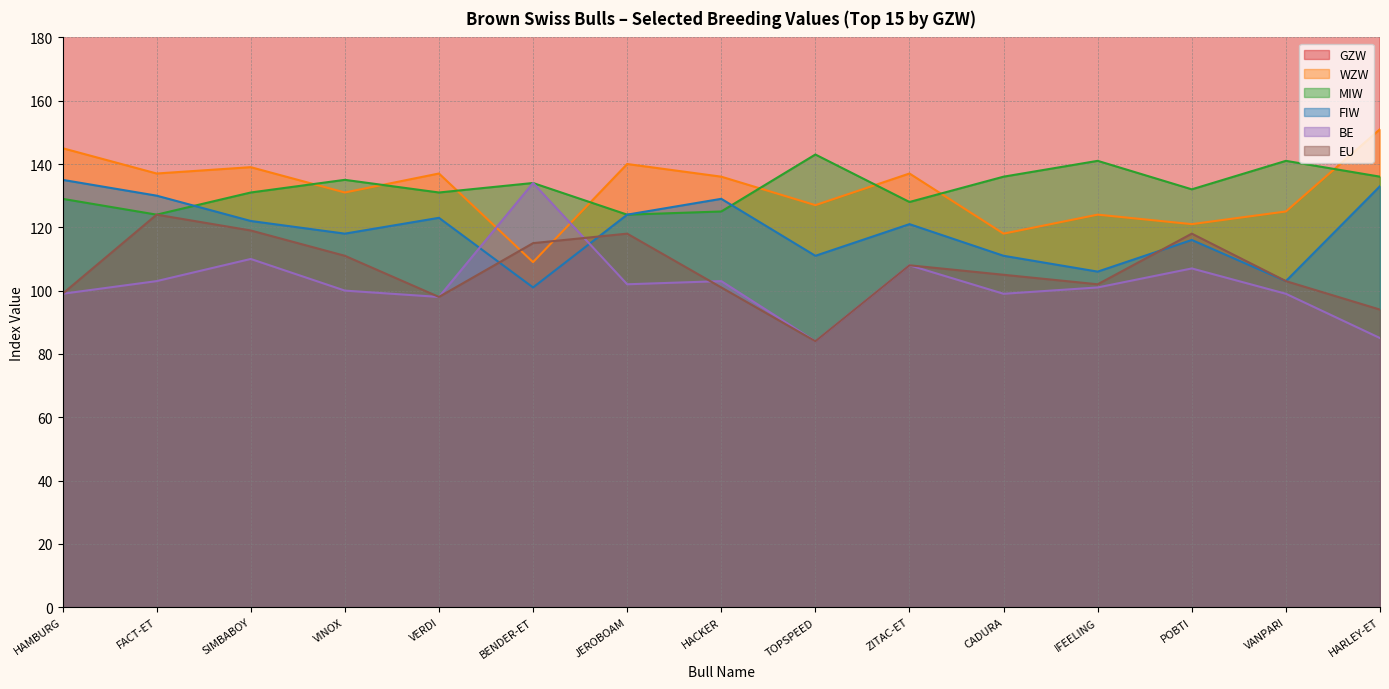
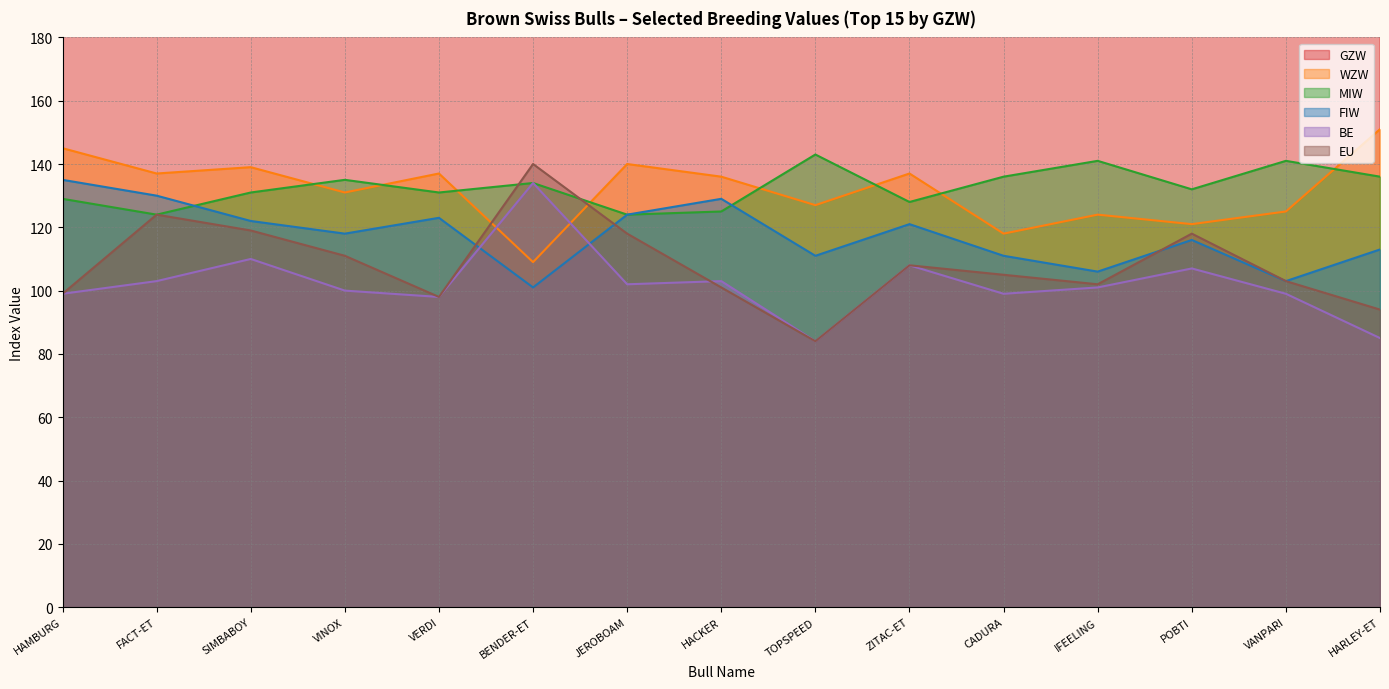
  {
    "WZW": {
      "HAMBURG": 145,
      "FACT-ET": 137,
      "SIMBABOY": 139,
      "VINOX": 131,
      "VERDI": 137,
      "BENDER-ET": 109,
      "JEROBOAM": 140,
      "HACKER": 136,
      "TOPSPEED": 127,
      "ZITAC-ET": 137,
      "CADURA": 118,
      "IFEELING": 124,
      "POBTI": 121,
      "VANPARI": 125,
      "HARLEY-ET": 151
    },
    "MIW": {
      "HAMBURG": 129,
      "SIMBABOY": 131,
      "VINOX": 135,
      "VERDI": 131,
      "HACKER": 125,
      "TOPSPEED": 143,
      "ZITAC-ET": 128,
      "CADURA": 136,
      "IFEELING": 141,
      "POBTI": 132,
      "VANPARI": 141,
      "HARLEY-ET": 136
    },
    "FIW": {
      "HAMBURG": 135,
      "FACT-ET": 130,
      "SIMBABOY": 122,
      "VINOX": 118,
      "VERDI": 123,
      "BENDER-ET": 101,
      "HACKER": 129,
      "TOPSPEED": 111,
      "ZITAC-ET": 121,
      "CADURA": 111,
      "IFEELING": 106,
      "POBTI": 116,
-     "HARLEY-ET": 133
+     "HARLEY-ET": 113
    },
    "BE": {
      "FACT-ET": 103,
      "SIMBABOY": 110,
      "VINOX": 100,
      "JEROBOAM": 102,
      "HACKER": 103,
      "CADURA": 99,
      "IFEELING": 101,
      "POBTI": 107,
      "VANPARI": 99,
      "HARLEY-ET": 85
    },
    "EU": {
      "SIMBABOY": 119,
      "VINOX": 111,
-     "BENDER-ET": 115,
+     "BENDER-ET": 140,
      "JEROBOAM": 118,
      "HACKER": 101,
      "CADURA": 105,
      "IFEELING": 102,
      "POBTI": 118,
      "HARLEY-ET": 94
    }
  }
